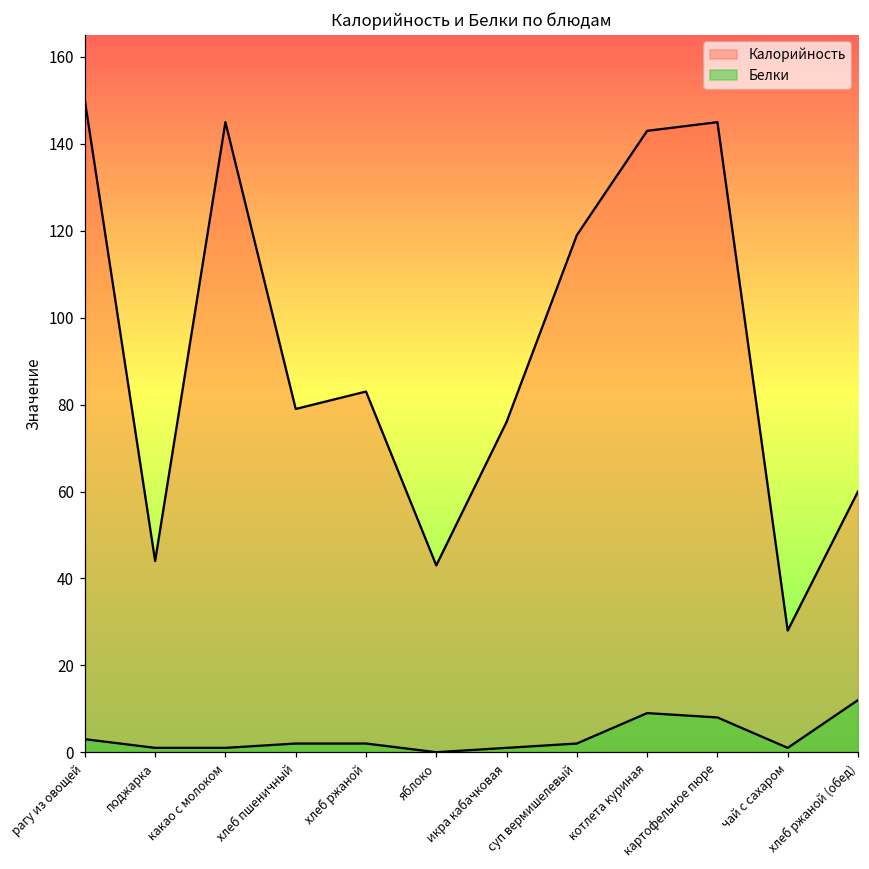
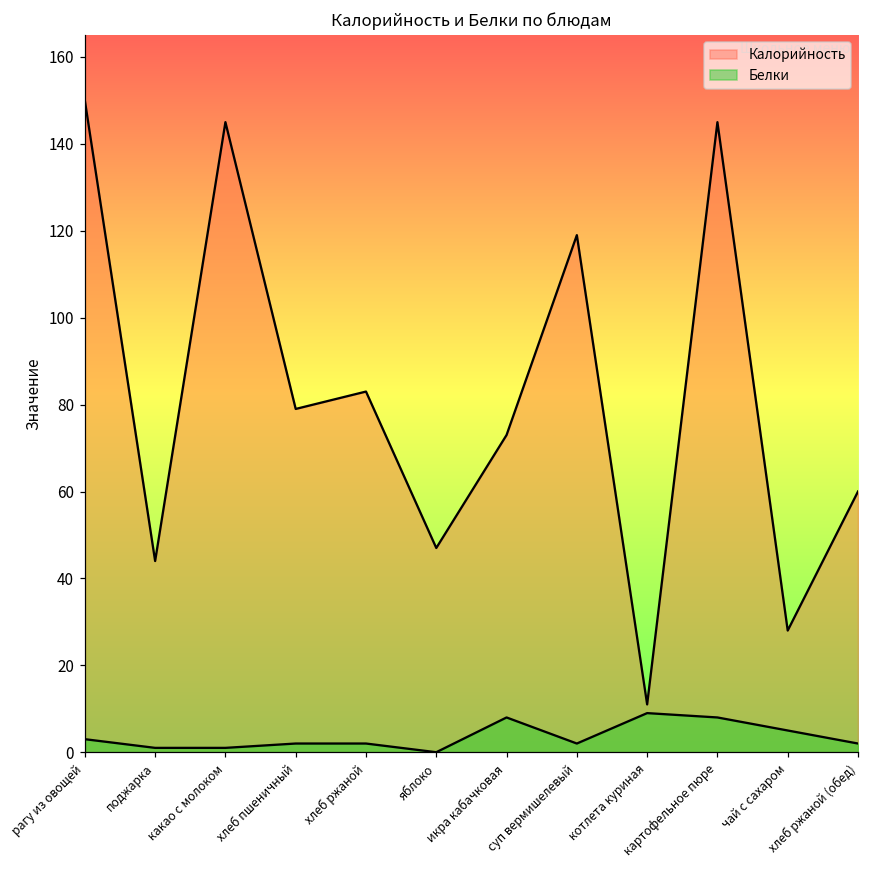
  {
    "Калорийность": {
      "рагу из овощей": 150,
      "поджарка": 44,
      "какао с молоком": 145,
      "хлеб пшеничный": 79,
      "хлеб ржаной": 83,
-     "яблоко": 43,
-     "икра кабачковая": 76,
+     "яблоко": 47,
+     "икра кабачковая": 73,
      "суп вермишелевый": 119,
-     "котлета куриная": 143,
+     "котлета куриная": 11,
      "картофельное пюре": 145,
      "чай с сахаром": 28,
      "хлеб ржаной (обед)": 60
    },
    "Белки": {
      "рагу из овощей": 3,
      "поджарка": 1,
      "какао с молоком": 1,
      "хлеб пшеничный": 2,
      "хлеб ржаной": 2,
      "яблоко": 0,
-     "икра кабачковая": 1,
+     "икра кабачковая": 8,
      "суп вермишелевый": 2,
      "котлета куриная": 9,
      "картофельное пюре": 8,
-     "чай с сахаром": 1,
-     "хлеб ржаной (обед)": 12
+     "чай с сахаром": 5,
+     "хлеб ржаной (обед)": 2
    }
  }
